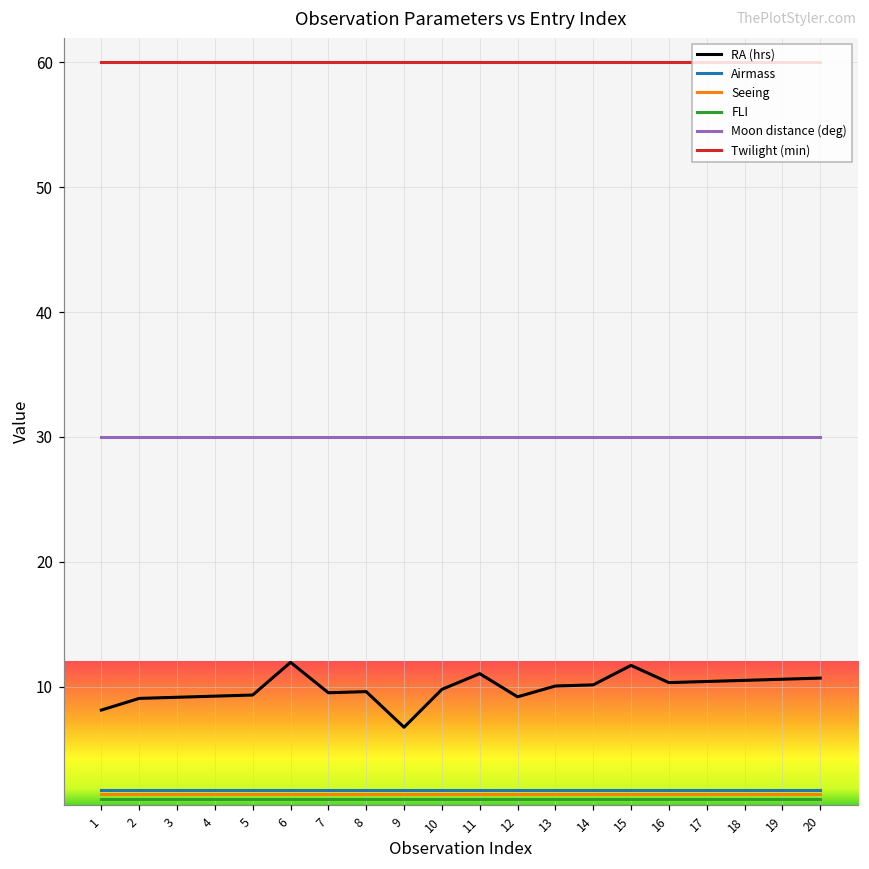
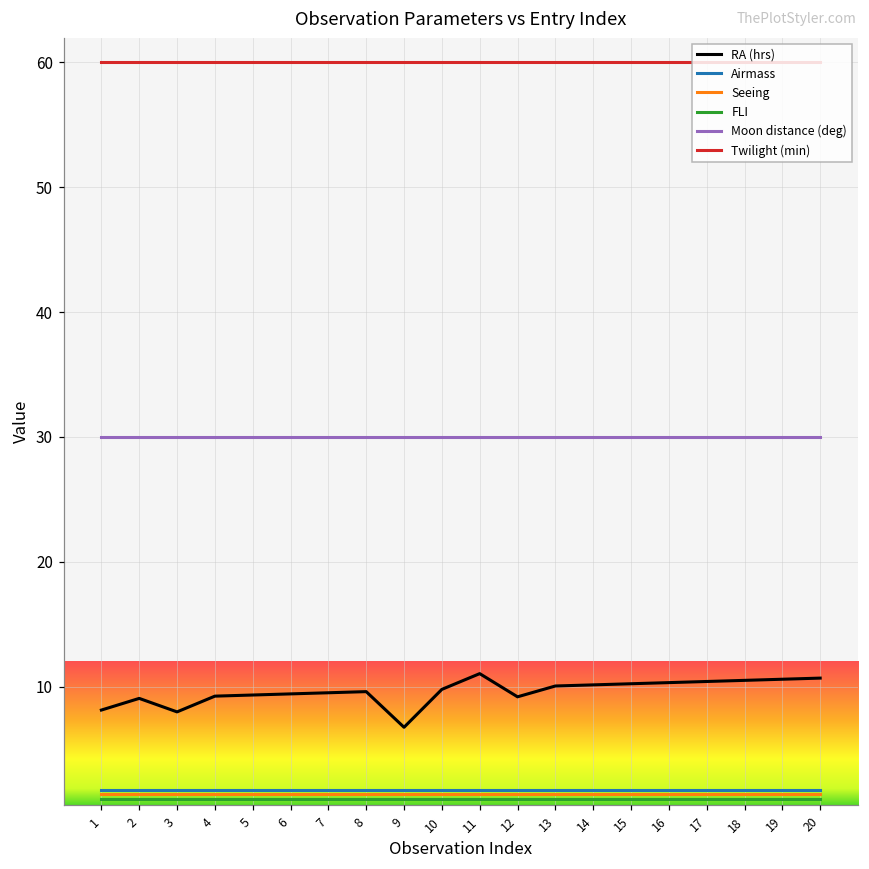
  {
    "RA (hrs)": {
      "1": 8.1,
      "2": 9.0,
-     "3": 9.1,
+     "3": 8.0,
      "4": 9.2,
      "5": 9.3,
-     "6": 11.9,
+     "6": 9.4,
      "7": 9.5,
      "8": 9.6,
      "9": 6.7,
      "10": 9.8,
      "11": 11.0,
      "12": 9.2,
      "13": 10.0,
      "14": 10.1,
-     "15": 11.7,
+     "15": 10.2,
      "16": 10.3,
      "17": 10.4,
      "18": 10.5,
      "19": 10.6,
      "20": 10.7
    },
    "Airmass": {
      "1": 1.7,
      "2": 1.7,
      "3": 1.7,
      "4": 1.7,
      "5": 1.7,
      "6": 1.7,
      "7": 1.7,
      "8": 1.7,
      "9": 1.7,
      "10": 1.7,
      "11": 1.7,
      "12": 1.7,
      "13": 1.7,
      "14": 1.7,
      "15": 1.7,
      "16": 1.7,
      "17": 1.7,
      "18": 1.7,
      "19": 1.7,
      "20": 1.7
    },
    "Seeing": {
      "1": 1.4,
      "2": 1.4,
      "3": 1.4,
      "4": 1.4,
      "5": 1.4,
      "6": 1.4,
      "7": 1.4,
      "8": 1.4,
      "9": 1.4,
      "10": 1.4,
      "11": 1.4,
      "12": 1.4,
      "13": 1.4,
      "14": 1.4,
      "15": 1.4,
      "16": 1.4,
      "17": 1.4,
      "18": 1.4,
      "19": 1.4,
      "20": 1.4
    },
    "FLI": {
      "1": 1.0,
      "2": 1.0,
      "3": 1.0,
      "4": 1.0,
      "5": 1.0,
      "6": 1.0,
      "7": 1.0,
      "8": 1.0,
      "9": 1.0,
      "10": 1.0,
      "11": 1.0,
      "12": 1.0,
      "13": 1.0,
      "14": 1.0,
      "15": 1.0,
      "16": 1.0,
      "17": 1.0,
      "18": 1.0,
      "19": 1.0,
      "20": 1.0
    },
    "Moon distance (deg)": {
      "1": 30.0,
      "2": 30.0,
      "3": 30.0,
      "4": 30.0,
      "5": 30.0,
      "6": 30.0,
      "7": 30.0,
      "8": 30.0,
      "9": 30.0,
      "10": 30.0,
      "11": 30.0,
      "12": 30.0,
      "13": 30.0,
      "14": 30.0,
      "15": 30.0,
      "16": 30.0,
      "17": 30.0,
      "18": 30.0,
      "19": 30.0,
      "20": 30.0
    },
    "Twilight (min)": {
      "1": 60.0,
      "2": 60.0,
      "3": 60.0,
      "4": 60.0,
      "5": 60.0,
      "6": 60.0,
      "7": 60.0,
      "8": 60.0,
      "9": 60.0,
      "10": 60.0,
      "11": 60.0,
      "12": 60.0,
      "13": 60.0,
      "14": 60.0,
      "15": 60.0,
      "16": 60.0
    }
  }
